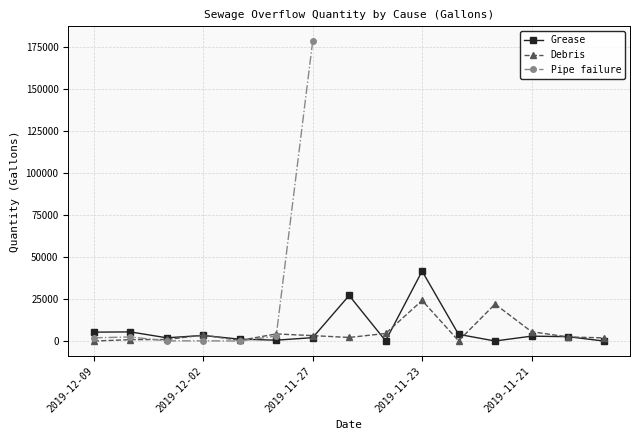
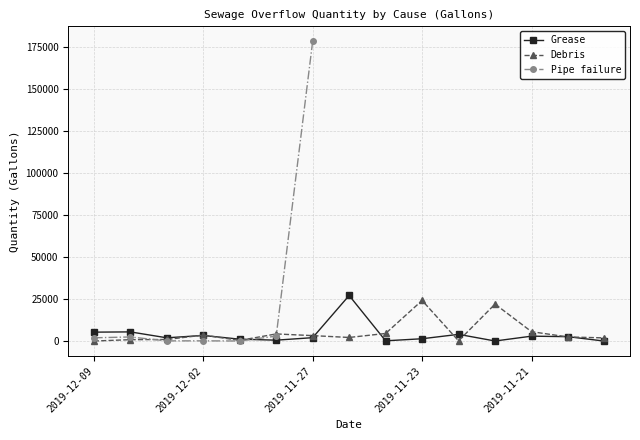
  {
    "Grease": {
      "2019-12-09": 5000,
-     "2019-11-23": 42000
+     "2019-11-23": 1000
    },
    "Debris": {
      "2019-12-09": 0,
      "2019-11-23": 24000
    },
    "Pipe failure": {
      "2019-12-09": 2000,
      "2019-12-02": 0,
      "2019-11-27": 178000
    }
  }
